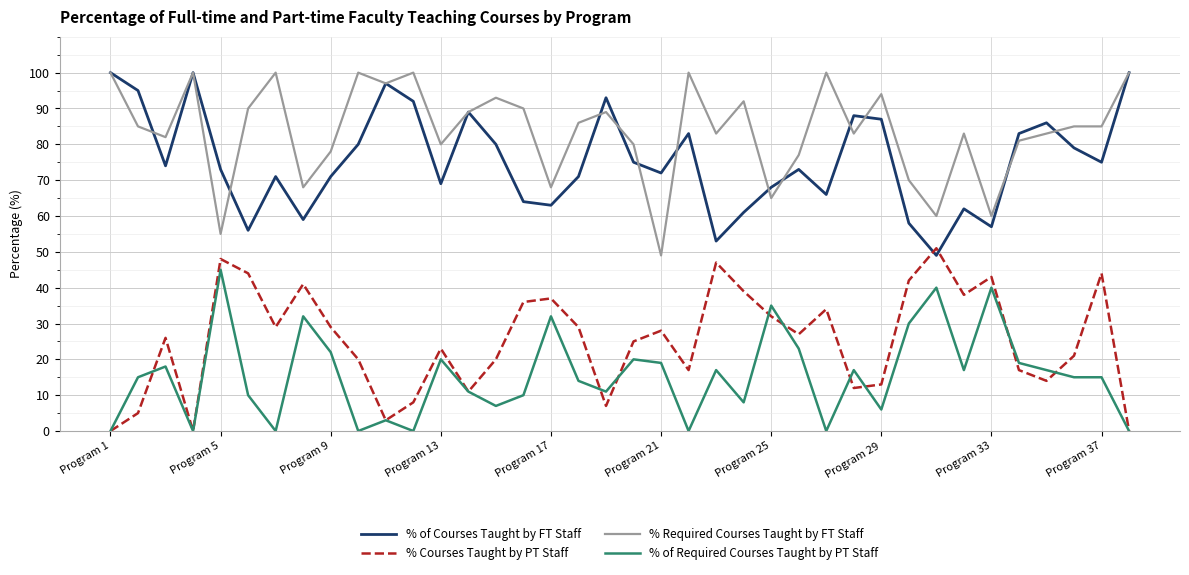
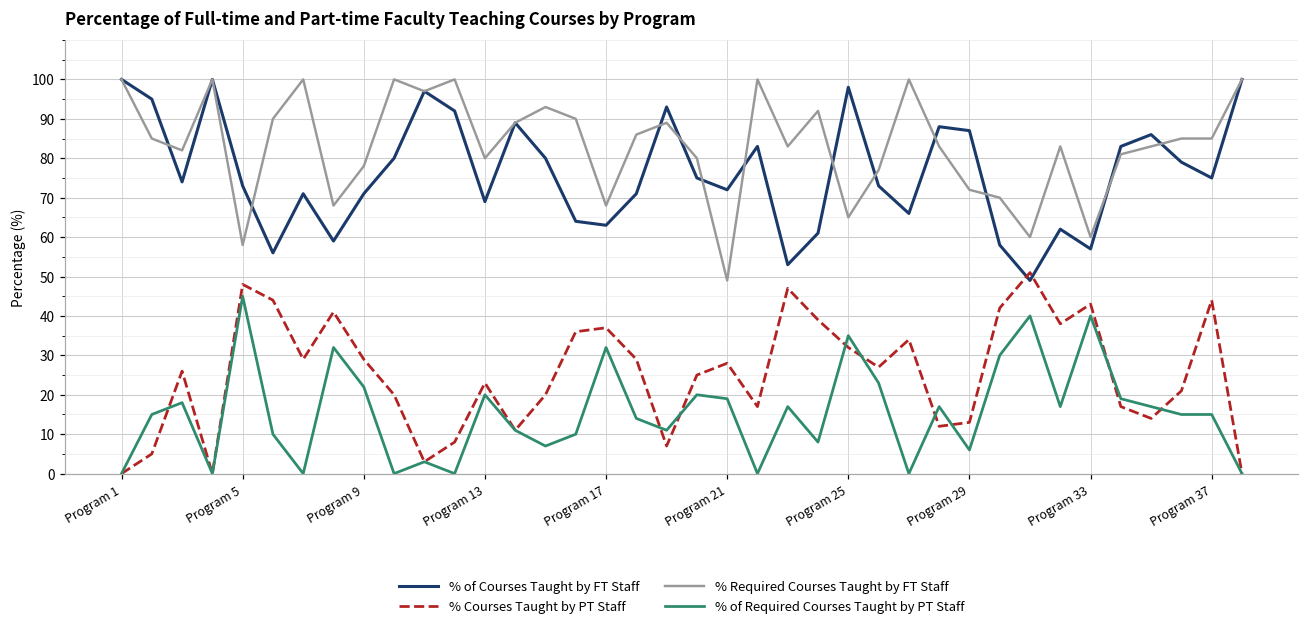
  {
    "% of Courses Taught by FT Staff": {
      "Program 5": 73,
      "Program 9": 71,
      "Program 13": 69,
      "Program 17": 63,
      "Program 21": 72,
-     "Program 25": 68,
+     "Program 25": 98,
      "Program 29": 87,
      "Program 33": 57,
      "Program 37": 75
    },
    "% Courses Taught by PT Staff": {
      "Program 5": 48,
      "Program 9": 29,
      "Program 13": 23,
      "Program 17": 37,
      "Program 21": 28,
      "Program 25": 32,
      "Program 29": 13,
      "Program 33": 43,
      "Program 37": 44
    },
    "% Required Courses Taught by FT Staff": {
-     "Program 5": 55,
+     "Program 5": 58,
      "Program 9": 78,
      "Program 13": 80,
      "Program 17": 68,
      "Program 21": 49,
      "Program 25": 65,
-     "Program 29": 94,
+     "Program 29": 72,
      "Program 33": 60,
      "Program 37": 85
    },
    "% of Required Courses Taught by PT Staff": {
      "Program 5": 45,
      "Program 9": 22,
      "Program 13": 20,
      "Program 17": 32,
      "Program 21": 19,
      "Program 25": 35,
      "Program 29": 6,
      "Program 33": 40,
      "Program 37": 15
    }
  }
